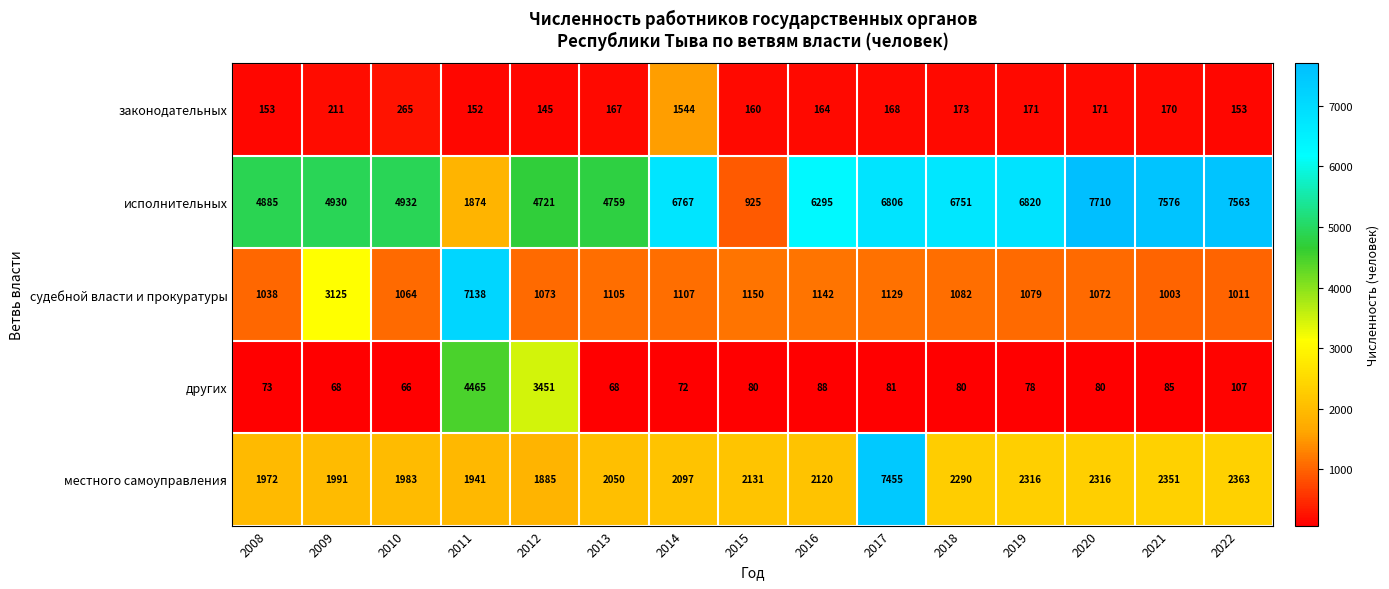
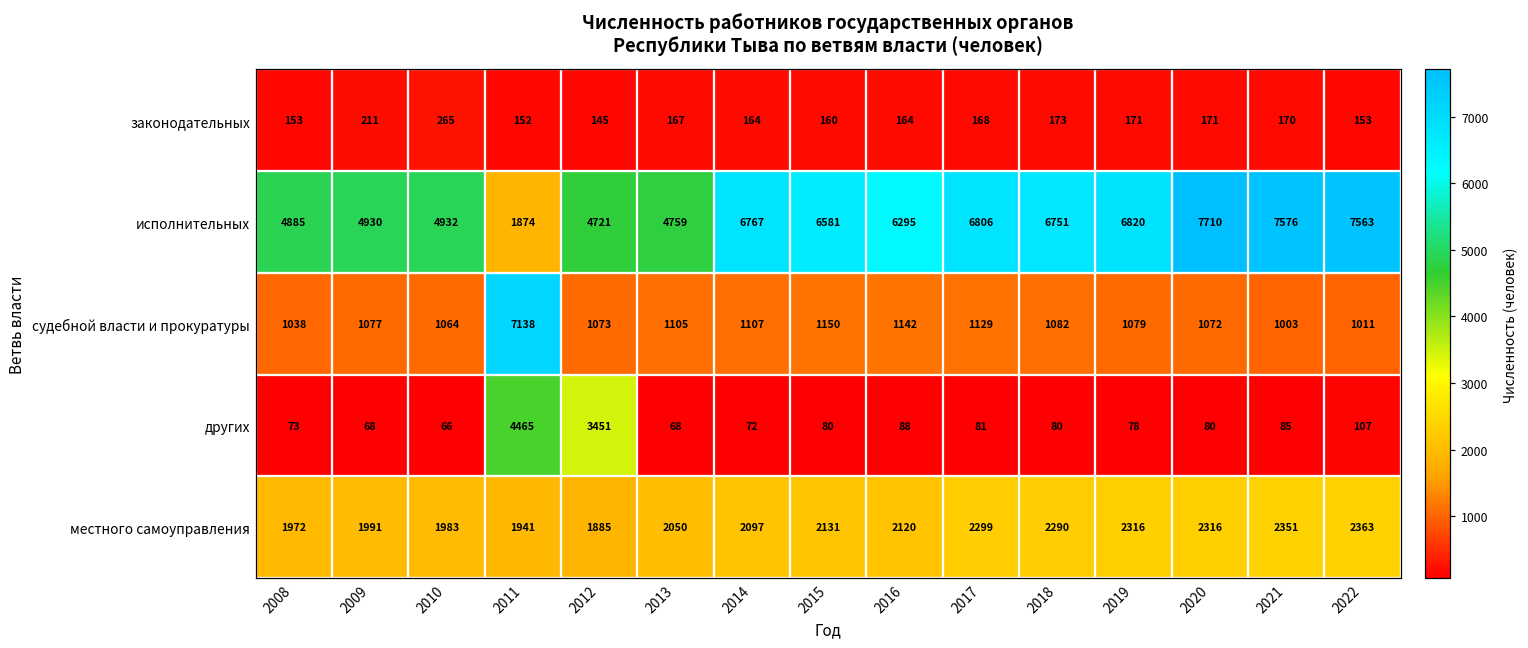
  {
    "законодательных": {
      "2008": 153,
      "2009": 211,
      "2010": 265,
      "2011": 152,
      "2012": 145,
      "2013": 167,
-     "2014": 1544,
+     "2014": 164,
      "2015": 160,
      "2016": 164,
      "2017": 168,
      "2018": 173,
      "2019": 171,
      "2020": 171,
      "2021": 170,
      "2022": 153
    },
    "исполнительных": {
      "2008": 4885,
      "2009": 4930,
      "2010": 4932,
      "2011": 1874,
      "2012": 4721,
      "2013": 4759,
      "2014": 6767,
-     "2015": 925,
+     "2015": 6581,
      "2016": 6295,
      "2017": 6806,
      "2018": 6751,
      "2019": 6820,
      "2020": 7710,
      "2021": 7576,
      "2022": 7563
    },
    "судебной власти и прокуратуры": {
      "2008": 1038,
-     "2009": 3125,
+     "2009": 1077,
      "2010": 1064,
      "2011": 7138,
      "2012": 1073,
      "2013": 1105,
      "2014": 1107,
      "2015": 1150,
      "2016": 1142,
      "2017": 1129,
      "2018": 1082,
      "2019": 1079,
      "2020": 1072,
      "2021": 1003,
      "2022": 1011
    },
    "других": {
      "2008": 73,
      "2009": 68,
      "2010": 66,
      "2011": 4465,
      "2012": 3451,
      "2013": 68,
      "2014": 72,
      "2015": 80,
      "2016": 88,
      "2017": 81,
      "2018": 80,
      "2019": 78,
      "2020": 80,
      "2021": 85,
      "2022": 107
    },
    "местного самоуправления": {
      "2008": 1972,
      "2009": 1991,
      "2010": 1983,
      "2011": 1941,
      "2012": 1885,
      "2013": 2050,
      "2014": 2097,
      "2015": 2131,
      "2016": 2120,
-     "2017": 7455,
+     "2017": 2299,
      "2018": 2290,
      "2019": 2316,
      "2020": 2316,
      "2021": 2351,
      "2022": 2363
    }
  }
